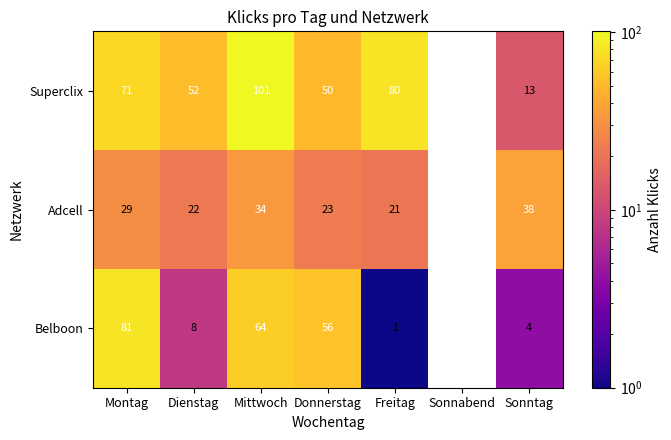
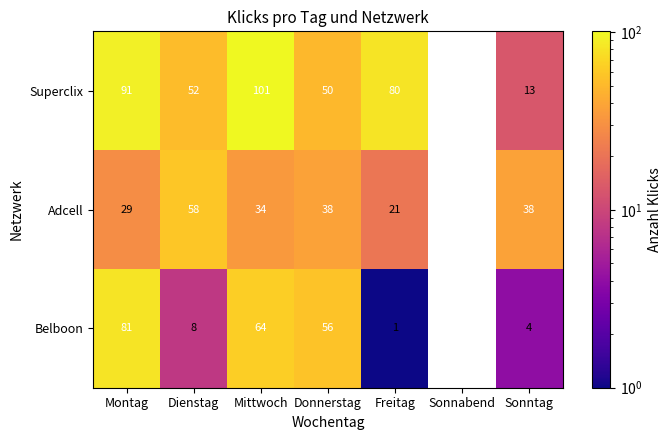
  {
    "Superclix": {
-     "Montag": 71,
+     "Montag": 91,
      "Dienstag": 52,
      "Mittwoch": 101,
      "Donnerstag": 50,
      "Freitag": 80,
      "Sonntag": 13
    },
    "Adcell": {
      "Montag": 29,
-     "Dienstag": 22,
+     "Dienstag": 58,
      "Mittwoch": 34,
-     "Donnerstag": 23,
+     "Donnerstag": 38,
      "Freitag": 21,
      "Sonntag": 38
    },
    "Belboon": {
      "Montag": 81,
      "Dienstag": 8,
      "Mittwoch": 64,
      "Donnerstag": 56,
      "Freitag": 1,
      "Sonntag": 4
    }
  }
